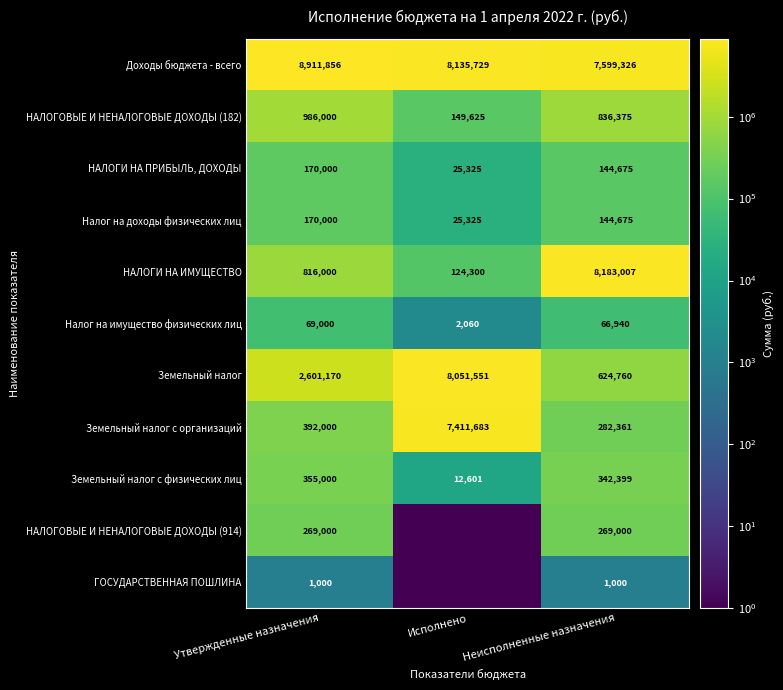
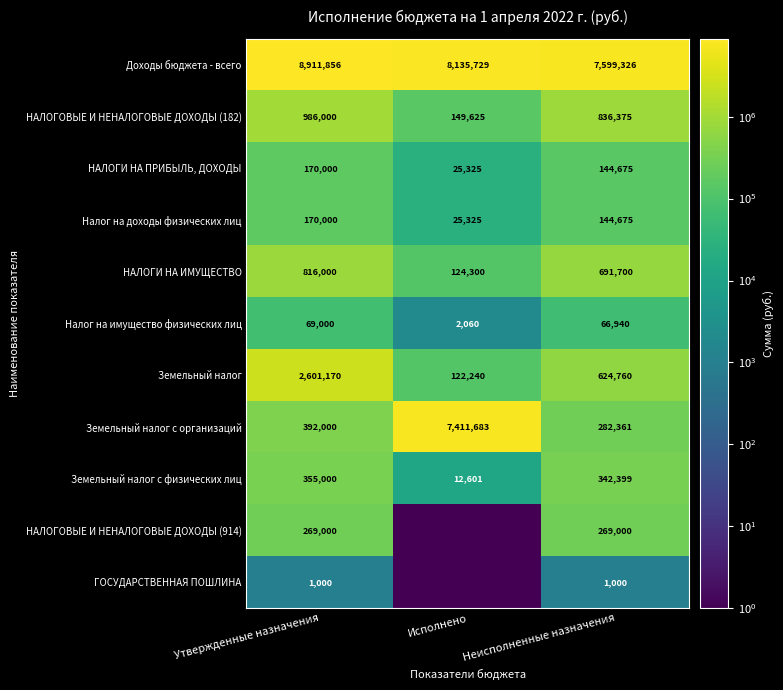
  {
    "Доходы бюджета - всего": {
      "Утвержденные назначения": "8,911,856",
      "Исполнено": "8,135,729",
      "Неисполненные назначения": "7,599,326"
    },
    "НАЛОГОВЫЕ И НЕНАЛОГОВЫЕ ДОХОДЫ (182)": {
      "Утвержденные назначения": "986,000",
      "Исполнено": "149,625",
      "Неисполненные назначения": "836,375"
    },
    "НАЛОГИ НА ПРИБЫЛЬ, ДОХОДЫ": {
      "Утвержденные назначения": "170,000",
      "Исполнено": "25,325",
      "Неисполненные назначения": "144,675"
    },
    "Налог на доходы физических лиц": {
      "Утвержденные назначения": "170,000",
      "Исполнено": "25,325",
      "Неисполненные назначения": "144,675"
    },
    "НАЛОГИ НА ИМУЩЕСТВО": {
      "Утвержденные назначения": "816,000",
      "Исполнено": "124,300",
-     "Неисполненные назначения": "8,183,007"
+     "Неисполненные назначения": "691,700"
    },
    "Налог на имущество физических лиц": {
      "Утвержденные назначения": "69,000",
      "Исполнено": "2,060",
      "Неисполненные назначения": "66,940"
    },
    "Земельный налог": {
      "Утвержденные назначения": "2,601,170",
-     "Исполнено": "8,051,551",
+     "Исполнено": "122,240",
      "Неисполненные назначения": "624,760"
    },
    "Земельный налог с организаций": {
      "Утвержденные назначения": "392,000",
      "Исполнено": "7,411,683",
      "Неисполненные назначения": "282,361"
    },
    "Земельный налог с физических лиц": {
      "Утвержденные назначения": "355,000",
      "Исполнено": "12,601",
      "Неисполненные назначения": "342,399"
    },
    "НАЛОГОВЫЕ И НЕНАЛОГОВЫЕ ДОХОДЫ (914)": {
      "Утвержденные назначения": "269,000",
      "Неисполненные назначения": "269,000"
    },
    "ГОСУДАРСТВЕННАЯ ПОШЛИНА": {
      "Утвержденные назначения": "1,000",
      "Неисполненные назначения": "1,000"
    }
  }
